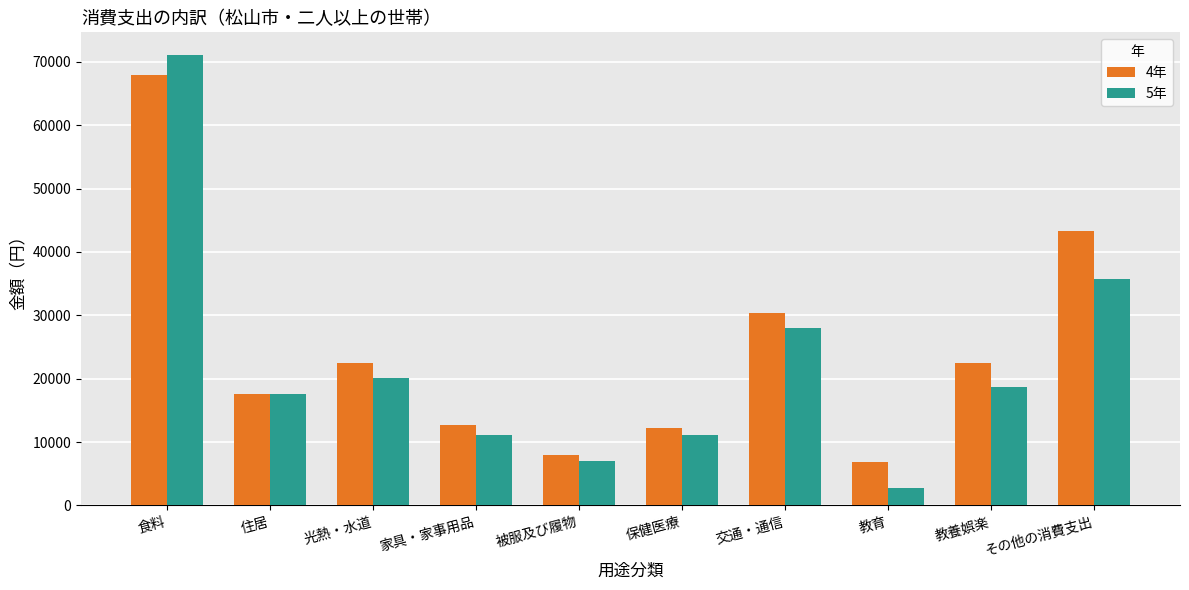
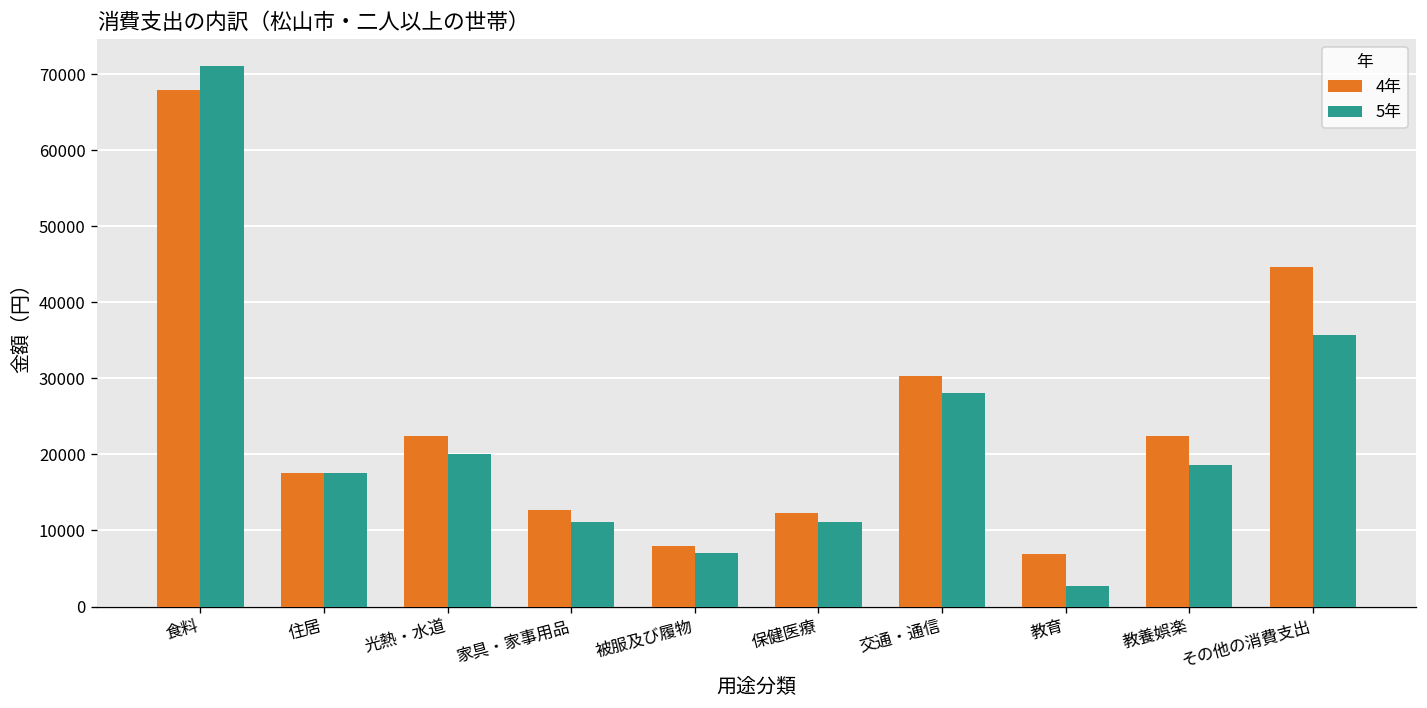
  {
    "4年": {
      "食料": 68000,
      "住居": 18000,
      "光熱・水道": 22000,
      "家具・家事用品": 13000,
      "被服及び履物": 8000,
      "保健医療": 12000,
      "交通・通信": 30000,
      "教育": 7000,
      "教養娯楽": 22000,
-     "その他の消費支出": 43000
+     "その他の消費支出": 45000
    },
    "5年": {
      "食料": 71000,
      "住居": 18000,
      "光熱・水道": 20000,
      "家具・家事用品": 11000,
      "被服及び履物": 7000,
      "保健医療": 11000,
      "交通・通信": 28000,
      "教育": 3000,
      "教養娯楽": 19000,
      "その他の消費支出": 36000
    }
  }
